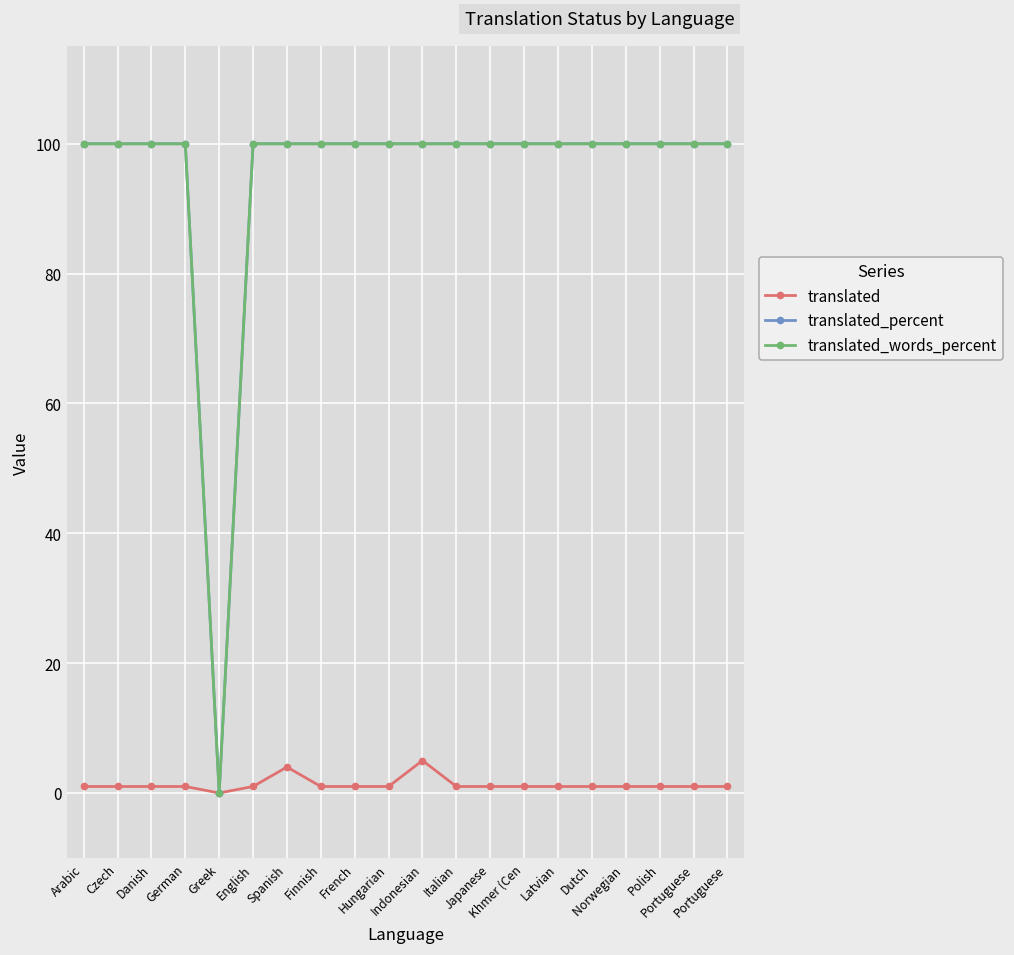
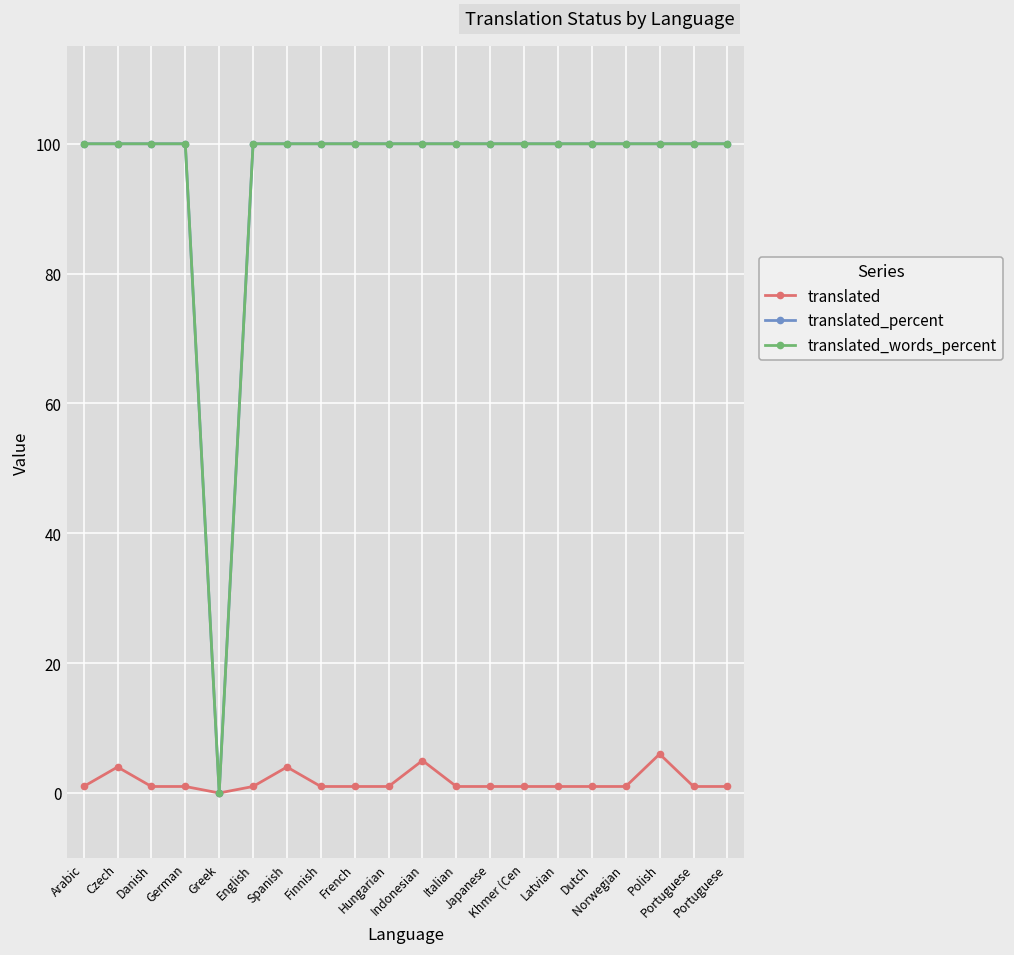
  {
    "translated": {
      "Arabic": 1,
-     "Czech": 1,
+     "Czech": 4,
      "Danish": 1,
      "German": 1,
      "English": 1,
      "Spanish": 4,
      "Finnish": 1,
      "French": 1,
      "Hungarian": 1,
      "Indonesian": 5,
      "Italian": 1,
      "Japanese": 1,
      "Khmer (Cen": 1,
      "Latvian": 1,
      "Dutch": 1,
      "Norwegian": 1,
-     "Polish": 1
+     "Polish": 6
    },
    "translated_words_percent": {
      "Arabic": 100,
      "Czech": 100,
      "Danish": 100,
      "German": 100,
      "English": 100,
      "Spanish": 100,
      "Finnish": 100,
      "French": 100,
      "Hungarian": 100,
      "Indonesian": 100,
      "Italian": 100,
      "Japanese": 100,
      "Khmer (Cen": 100,
      "Latvian": 100,
      "Dutch": 100,
      "Norwegian": 100,
      "Polish": 100
    }
  }
